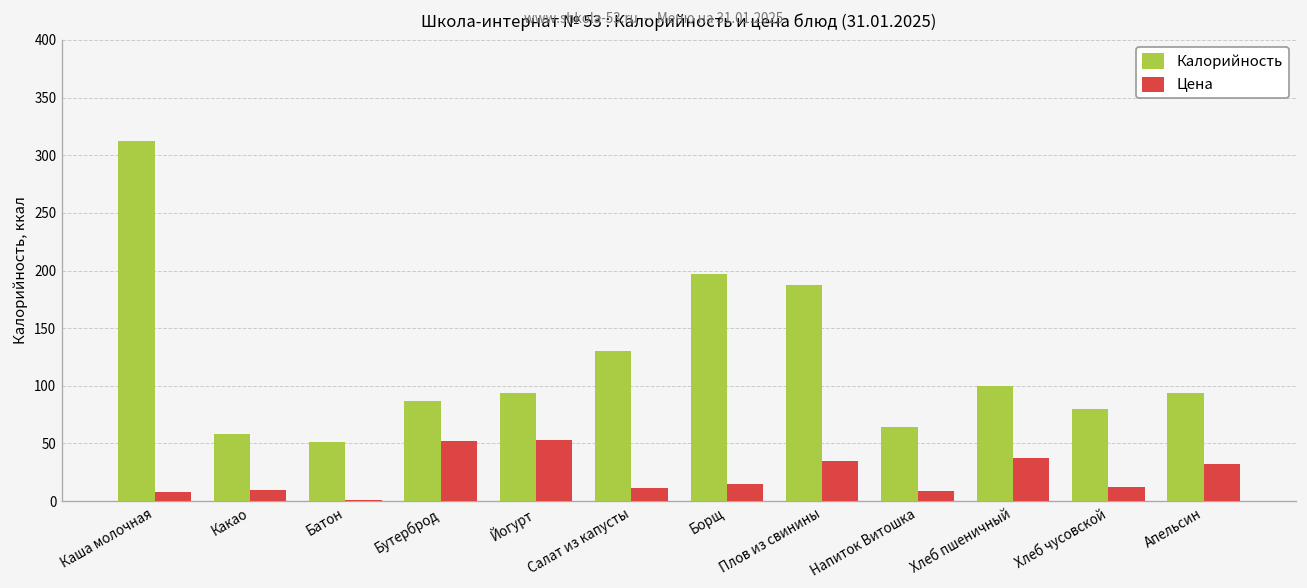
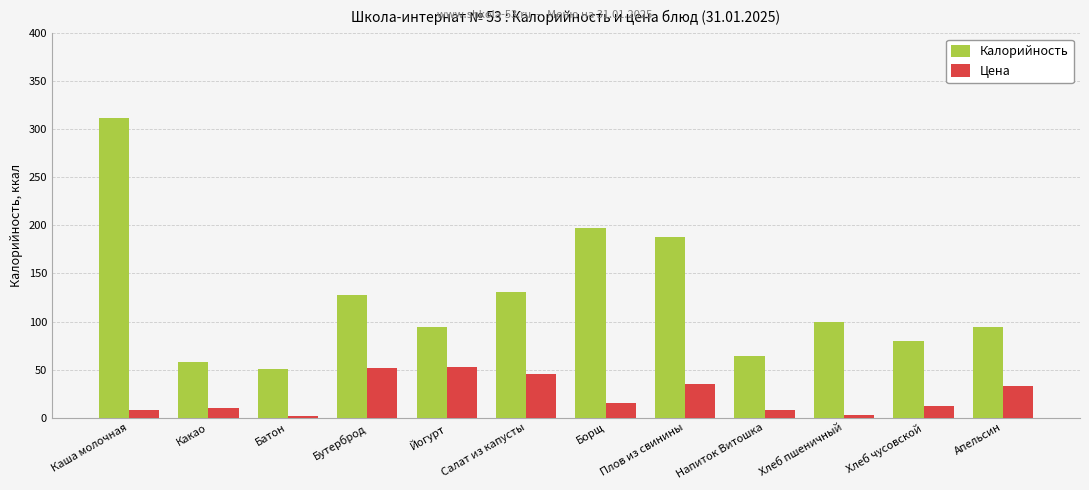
  {
    "Калорийность": {
      "Каша молочная": 310,
      "Какао": 60,
      "Батон": 50,
-     "Бутерброд": 90,
+     "Бутерброд": 130,
      "Йогурт": 90,
      "Салат из капусты": 130,
      "Борщ": 200,
      "Плов из свинины": 190,
      "Напиток Витошка": 60,
      "Хлеб пшеничный": 100,
      "Хлеб чусовской": 80,
      "Апельсин": 90
    },
    "Цена": {
      "Каша молочная": 10,
      "Какао": 10,
      "Бутерброд": 50,
      "Йогурт": 50,
-     "Салат из капусты": 10,
+     "Салат из капусты": 50,
      "Борщ": 20,
      "Плов из свинины": 30,
      "Напиток Витошка": 10,
-     "Хлеб пшеничный": 40,
+     "Хлеб пшеничный": 0,
      "Хлеб чусовской": 10,
      "Апельсин": 30
    }
  }
